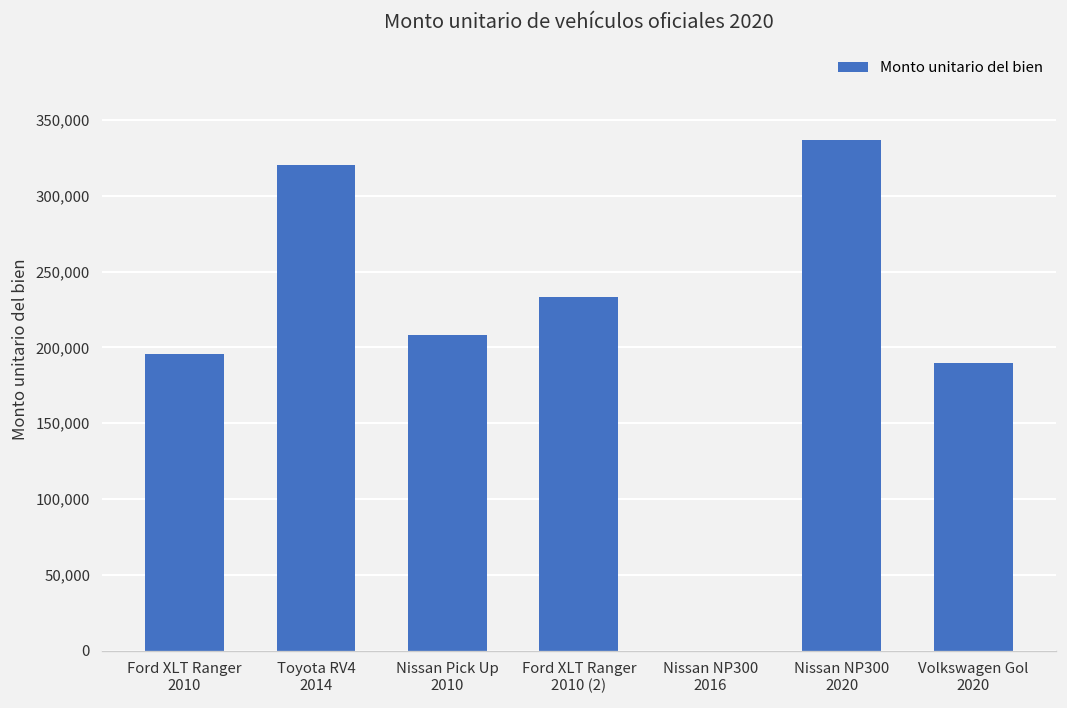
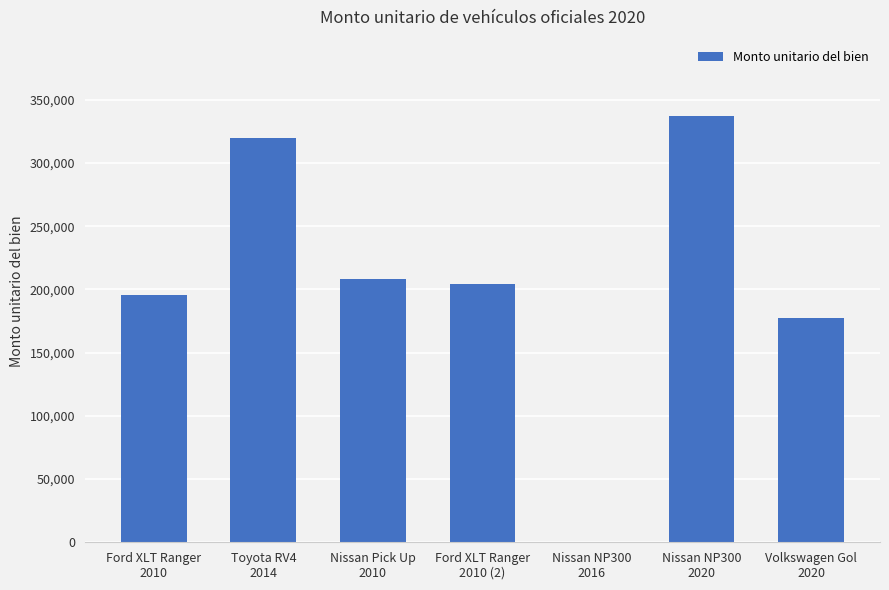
  {
    "Ford XLT Ranger 2010": "195,000",
    "Toyota RV4 2014": "320,000",
    "Nissan Pick Up 2010": "208,000",
-   "Ford XLT Ranger 2010 (2)": "233,000",
+   "Ford XLT Ranger 2010 (2)": "204,000",
    "Nissan NP300 2016": "0",
    "Nissan NP300 2020": "337,000",
-   "Volkswagen Gol 2020": "190,000"
+   "Volkswagen Gol 2020": "178,000"
  }
